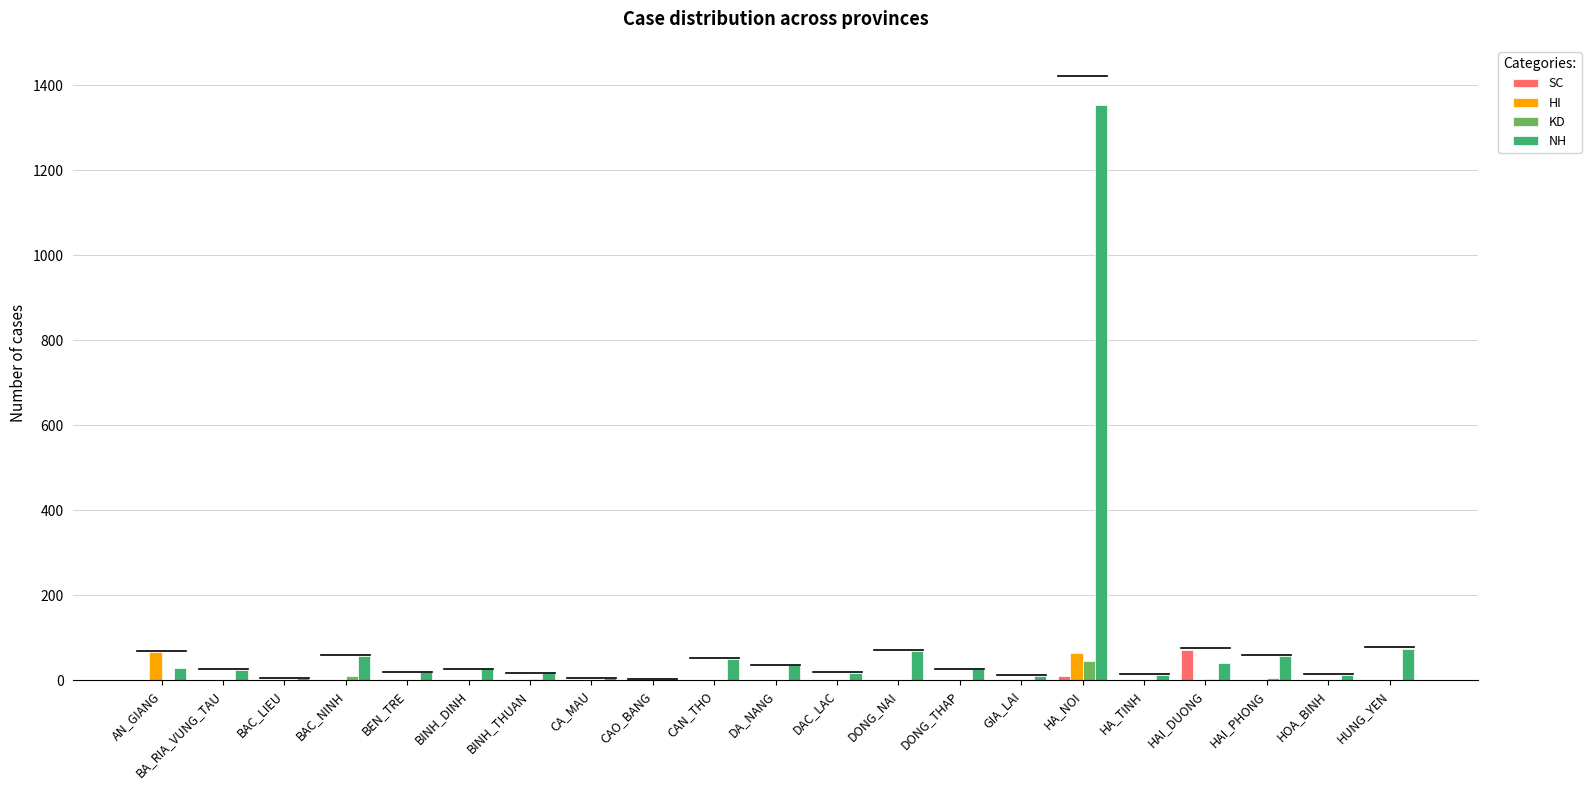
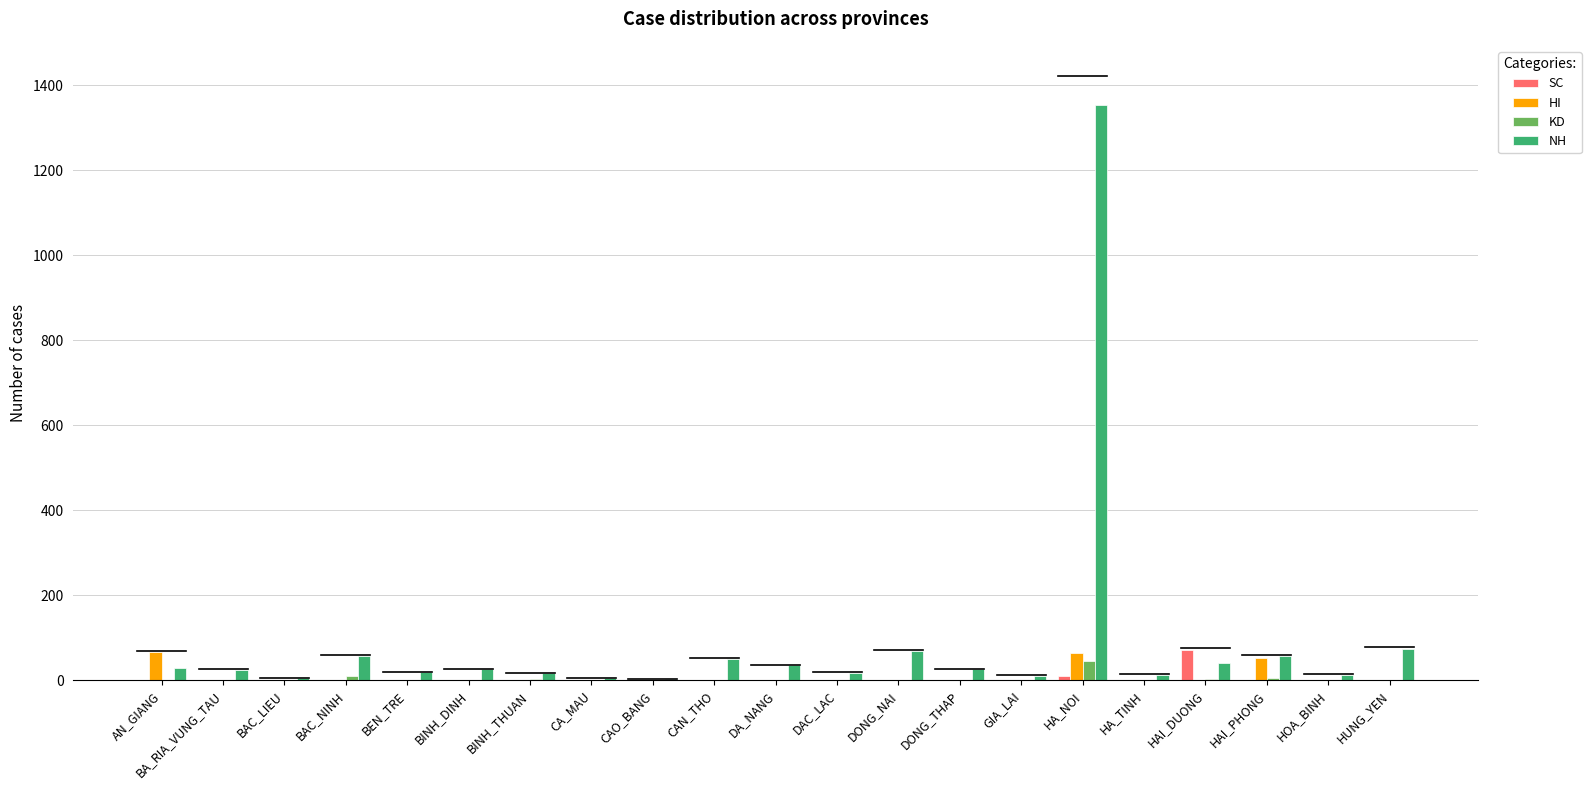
  {
    "SC": {
      "AN_GIANG": 0,
      "BA_RIA_VUNG_TAU": 0,
      "BAC_LIEU": 0,
      "BAC_NINH": 0,
      "BEN_TRE": 0,
      "BINH_DINH": 0,
      "BINH_THUAN": 0,
      "CA_MAU": 0,
      "CAO_BANG": 0,
      "CAN_THO": 0,
      "DA_NANG": 0,
      "DAC_LAC": 0,
      "DONG_NAI": 0,
      "DONG_THAP": 0,
      "GIA_LAI": 0,
      "HA_NOI": 10,
      "HA_TINH": 0,
      "HAI_DUONG": 70,
      "HAI_PHONG": 0,
      "HOA_BINH": 0,
      "HUNG_YEN": 0
    },
    "HI": {
      "AN_GIANG": 70,
      "BA_RIA_VUNG_TAU": 0,
      "BAC_LIEU": 0,
      "BAC_NINH": 0,
      "BEN_TRE": 0,
      "BINH_DINH": 0,
      "BINH_THUAN": 0,
      "CA_MAU": 0,
      "CAO_BANG": 0,
      "CAN_THO": 0,
      "DA_NANG": 0,
      "DAC_LAC": 0,
      "DONG_NAI": 0,
      "DONG_THAP": 0,
      "GIA_LAI": 0,
      "HA_NOI": 60,
      "HA_TINH": 0,
      "HAI_DUONG": 0,
-     "HAI_PHONG": 0,
+     "HAI_PHONG": 50,
      "HOA_BINH": 0,
      "HUNG_YEN": 0
    }
  }
